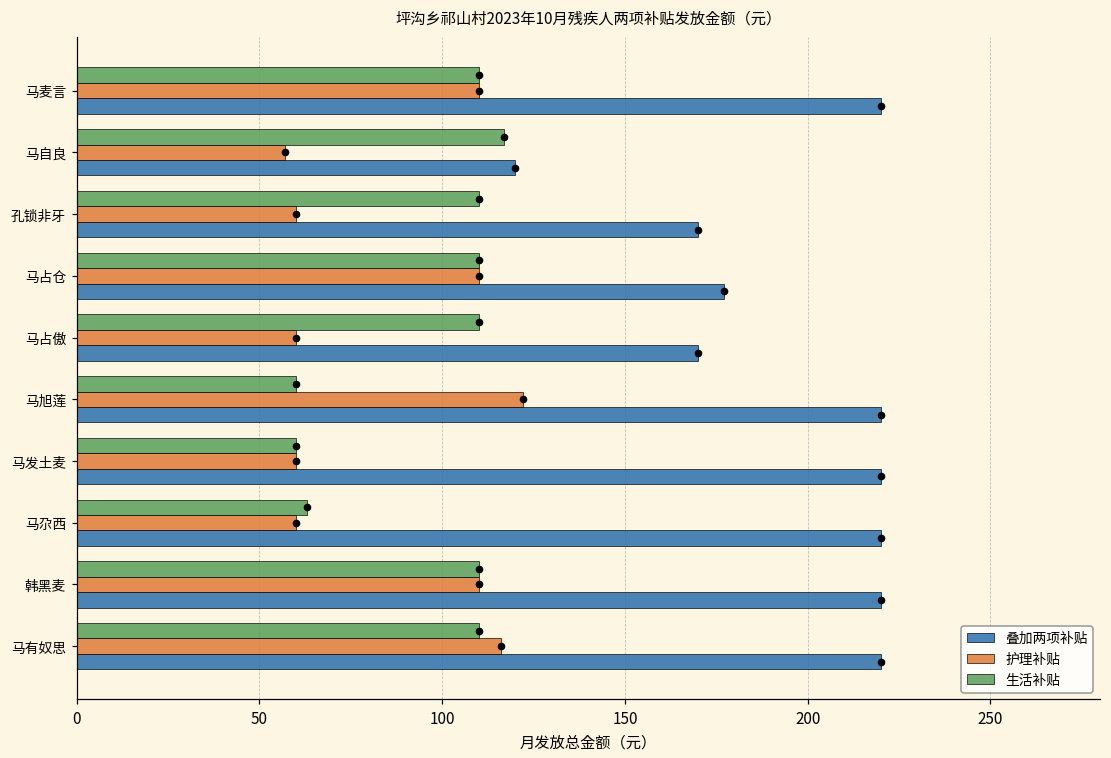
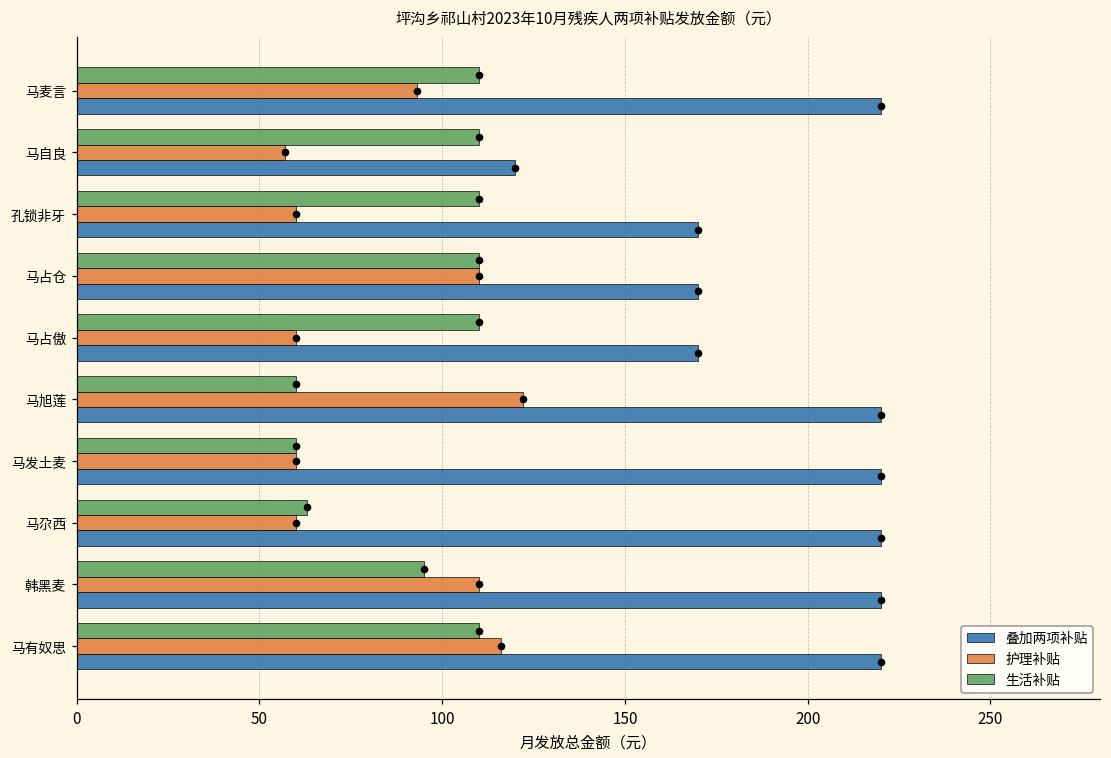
  {
    "叠加两项补贴": {
      "马麦言": 220,
      "马自良": 120,
      "孔锁非牙": 170,
-     "马占仓": 177,
+     "马占仓": 170,
      "马占傲": 170,
      "马旭莲": 220,
      "马发土麦": 220,
      "马尕西": 220,
      "韩黑麦": 220,
      "马有奴思": 220
    },
    "护理补贴": {
-     "马麦言": 110,
+     "马麦言": 93,
      "马自良": 57,
      "孔锁非牙": 60,
      "马占仓": 110,
      "马占傲": 60,
      "马旭莲": 122,
      "马发土麦": 60,
      "马尕西": 60,
      "韩黑麦": 110,
      "马有奴思": 116
    },
    "生活补贴": {
      "马麦言": 110,
-     "马自良": 117,
+     "马自良": 110,
      "孔锁非牙": 110,
      "马占仓": 110,
      "马占傲": 110,
      "马旭莲": 60,
      "马发土麦": 60,
      "马尕西": 63,
-     "韩黑麦": 110,
+     "韩黑麦": 95,
      "马有奴思": 110
    }
  }
